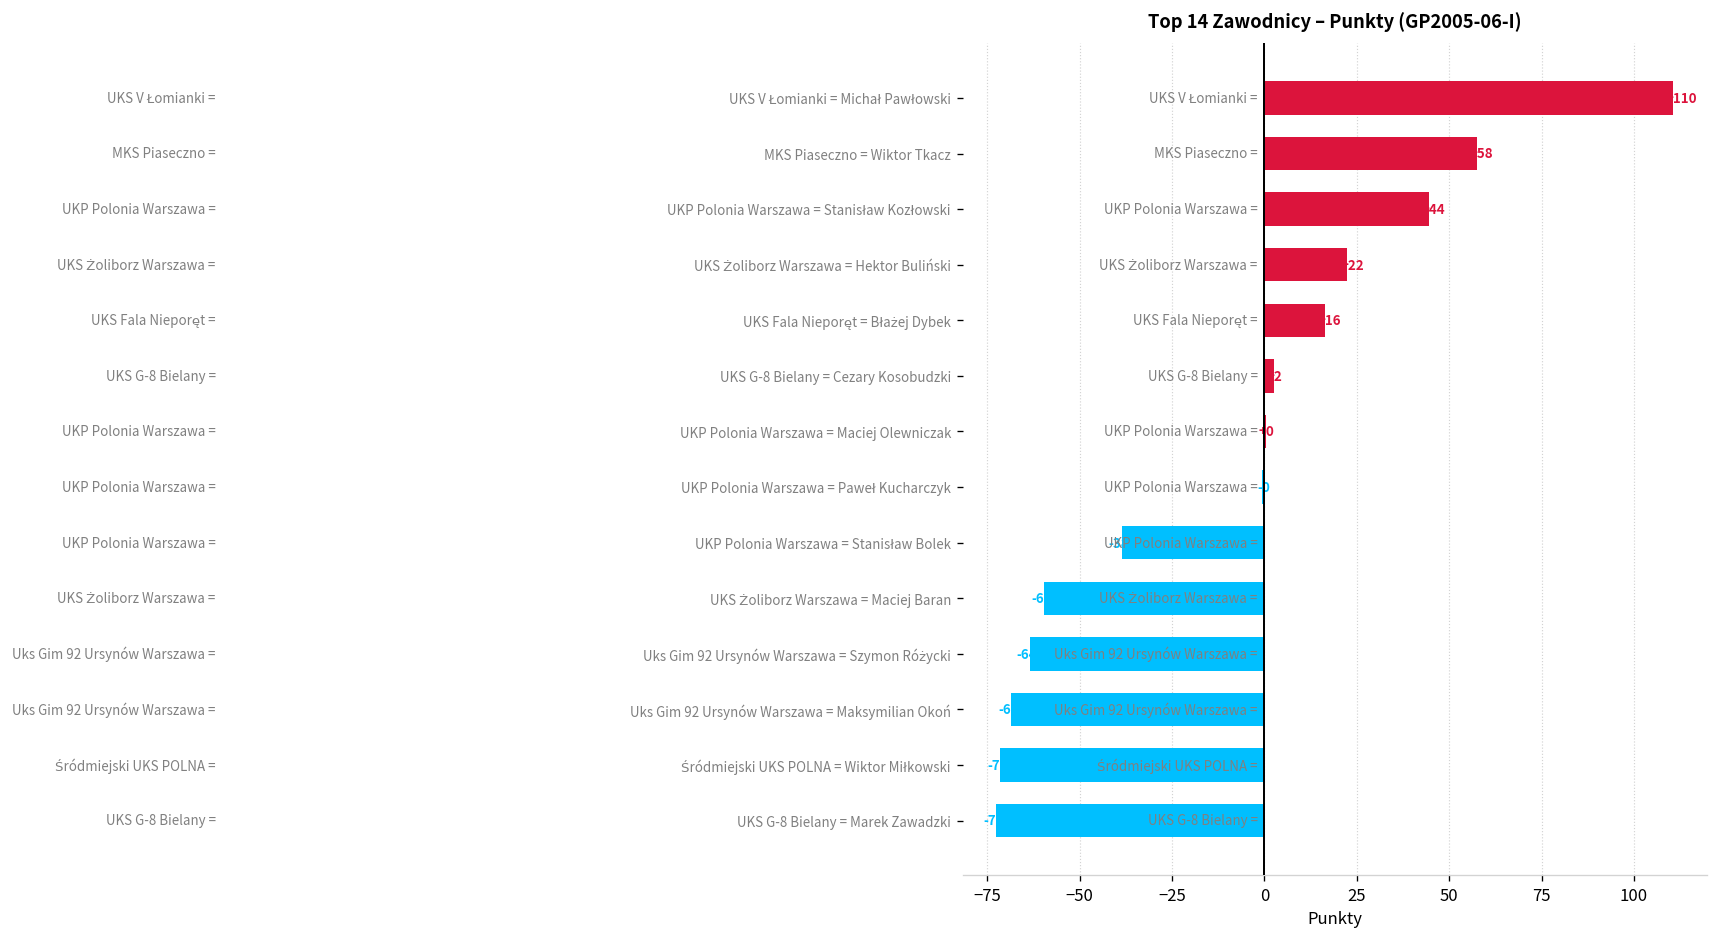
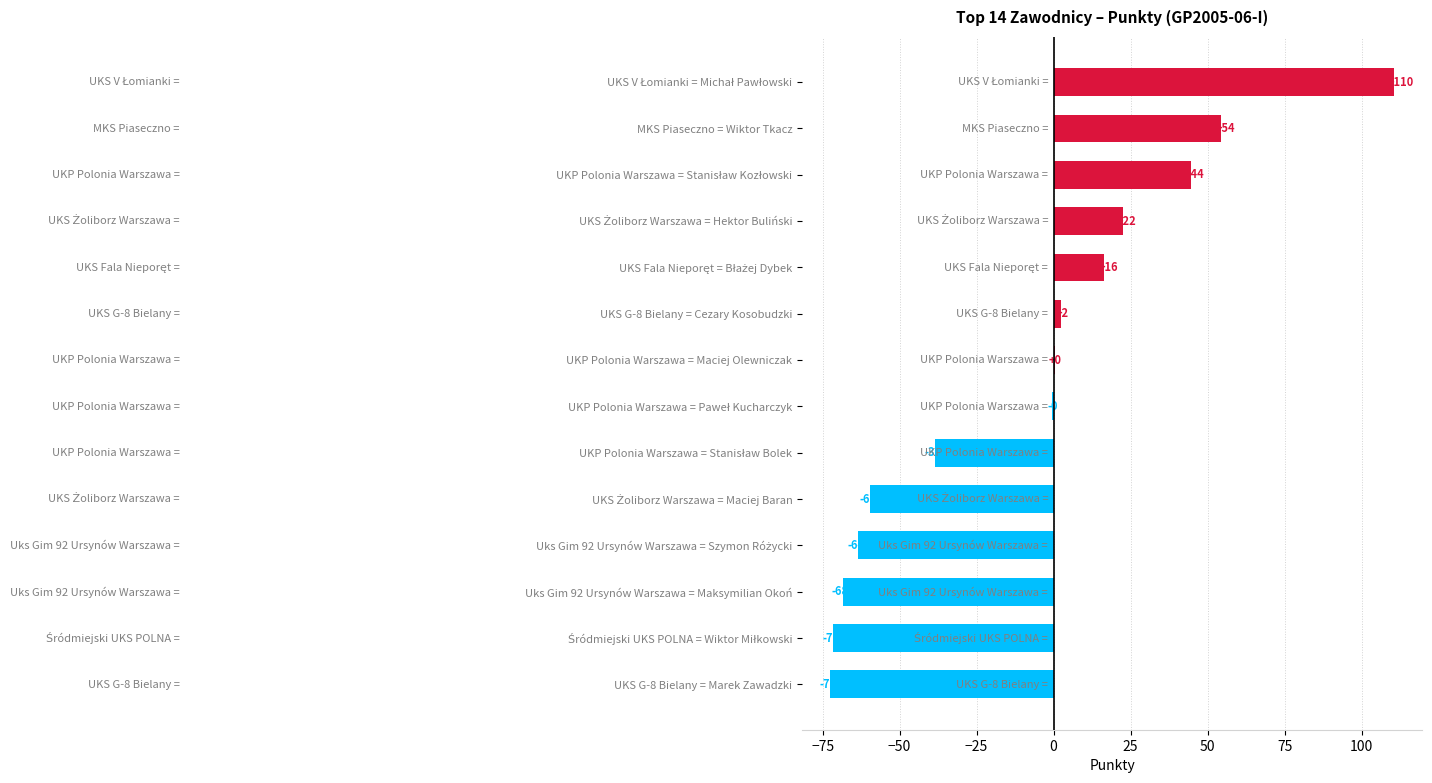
  {
    "UKS V Łomianki = Michał Pawłowski": "+110",
-   "MKS Piaseczno = Wiktor Tkacz": "+58",
+   "MKS Piaseczno = Wiktor Tkacz": "+54",
    "UKP Polonia Warszawa = Stanisław Kozłowski": "+44",
    "UKS Żoliborz Warszawa = Hektor Buliński": "+22",
    "UKS Fala Nieporęt = Błażej Dybek": "+16",
    "UKS G-8 Bielany = Cezary Kosobudzki": "+2",
    "UKP Polonia Warszawa = Maciej Olewniczak": "+0",
    "UKS Żoliborz Warszawa = Maciej Baran": "-60",
    "Uks Gim 92 Ursynów Warszawa = Szymon Różycki": "-64",
    "Uks Gim 92 Ursynów Warszawa = Maksymilian Okoń": "-68",
    "Śródmiejski UKS POLNA = Wiktor Miłkowski": "-72",
    "UKS G-8 Bielany = Marek Zawadzki": "-72"
  }
